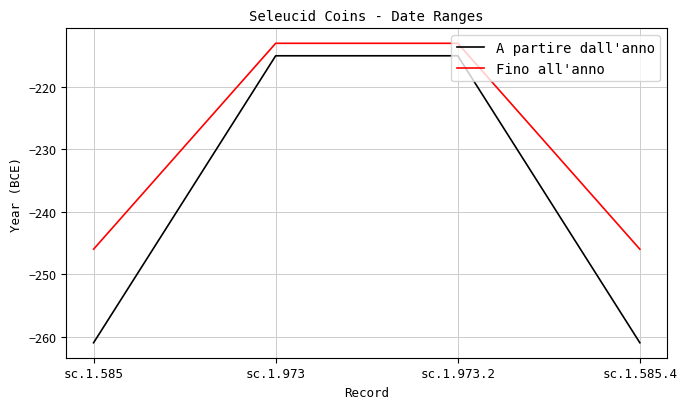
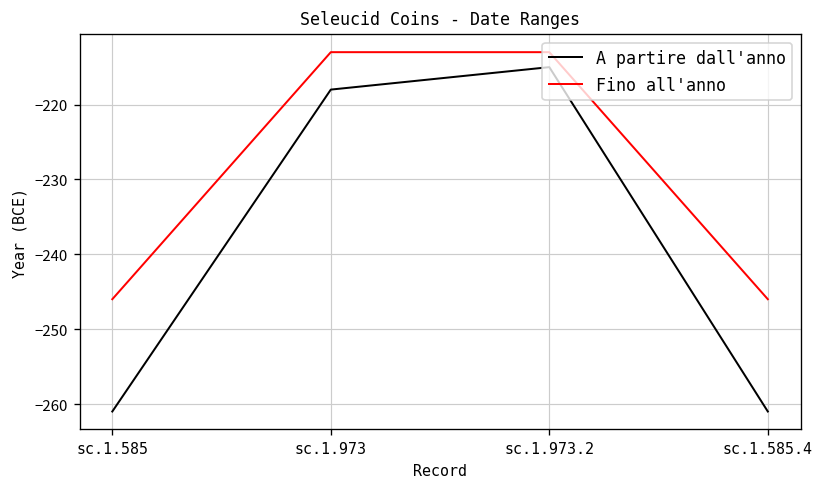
  {
    "A partire dall'anno": {
      "sc.1.585": -261,
-     "sc.1.973": -215,
+     "sc.1.973": -218,
      "sc.1.585.4": -261
    },
    "Fino all'anno": {
      "sc.1.585": -246,
      "sc.1.973": -213,
      "sc.1.585.4": -246
    }
  }
